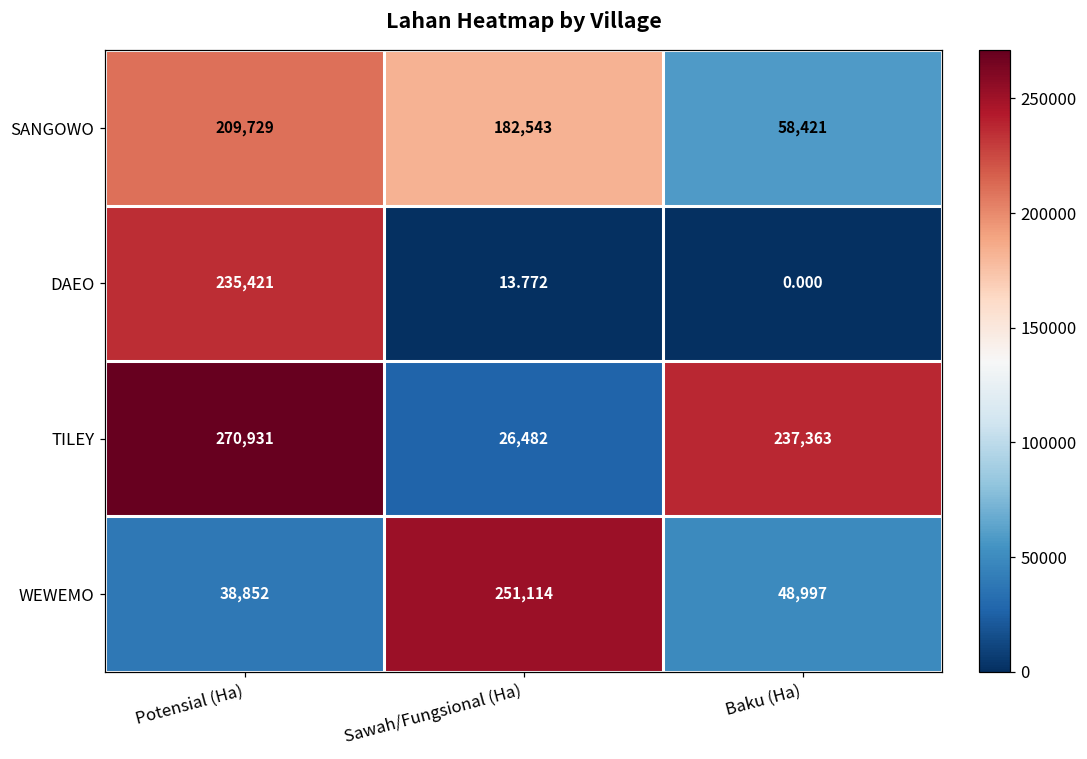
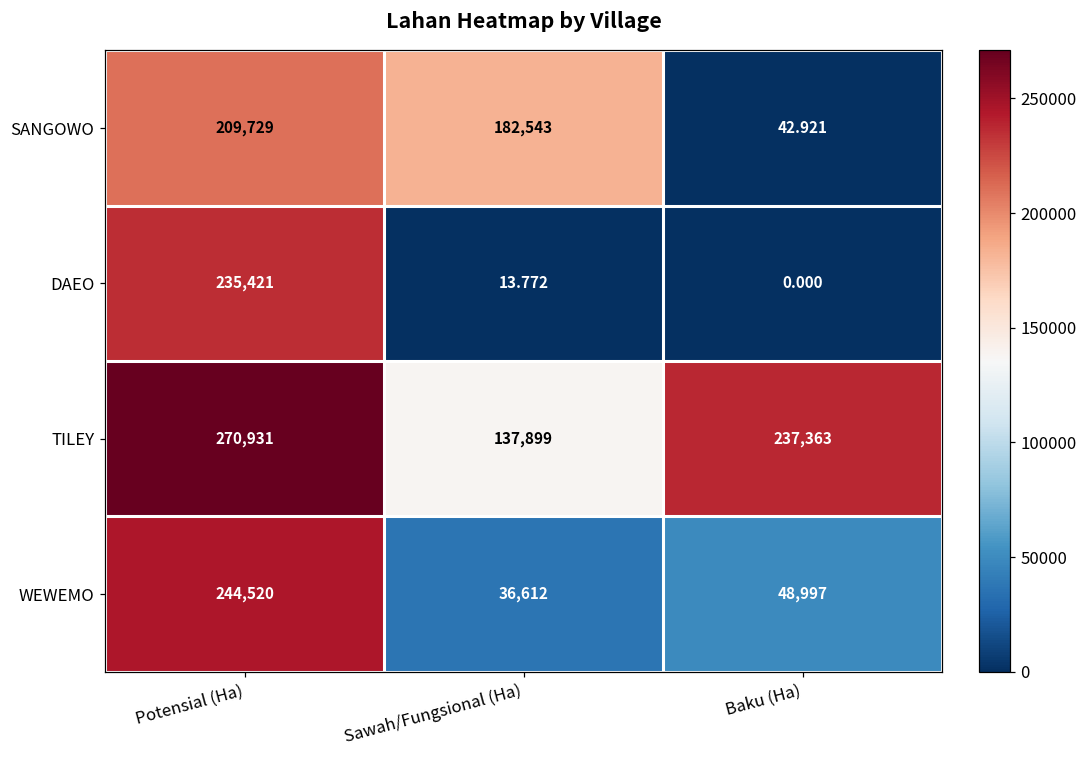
  {
    "SANGOWO": {
      "Potensial (Ha)": "209,729",
      "Sawah/Fungsional (Ha)": "182,543",
-     "Baku (Ha)": "58,421"
+     "Baku (Ha)": "42.921"
    },
    "DAEO": {
      "Potensial (Ha)": "235,421",
      "Sawah/Fungsional (Ha)": "13.772",
      "Baku (Ha)": "0.000"
    },
    "TILEY": {
      "Potensial (Ha)": "270,931",
-     "Sawah/Fungsional (Ha)": "26,482",
+     "Sawah/Fungsional (Ha)": "137,899",
      "Baku (Ha)": "237,363"
    },
    "WEWEMO": {
-     "Potensial (Ha)": "38,852",
-     "Sawah/Fungsional (Ha)": "251,114",
+     "Potensial (Ha)": "244,520",
+     "Sawah/Fungsional (Ha)": "36,612",
      "Baku (Ha)": "48,997"
    }
  }
